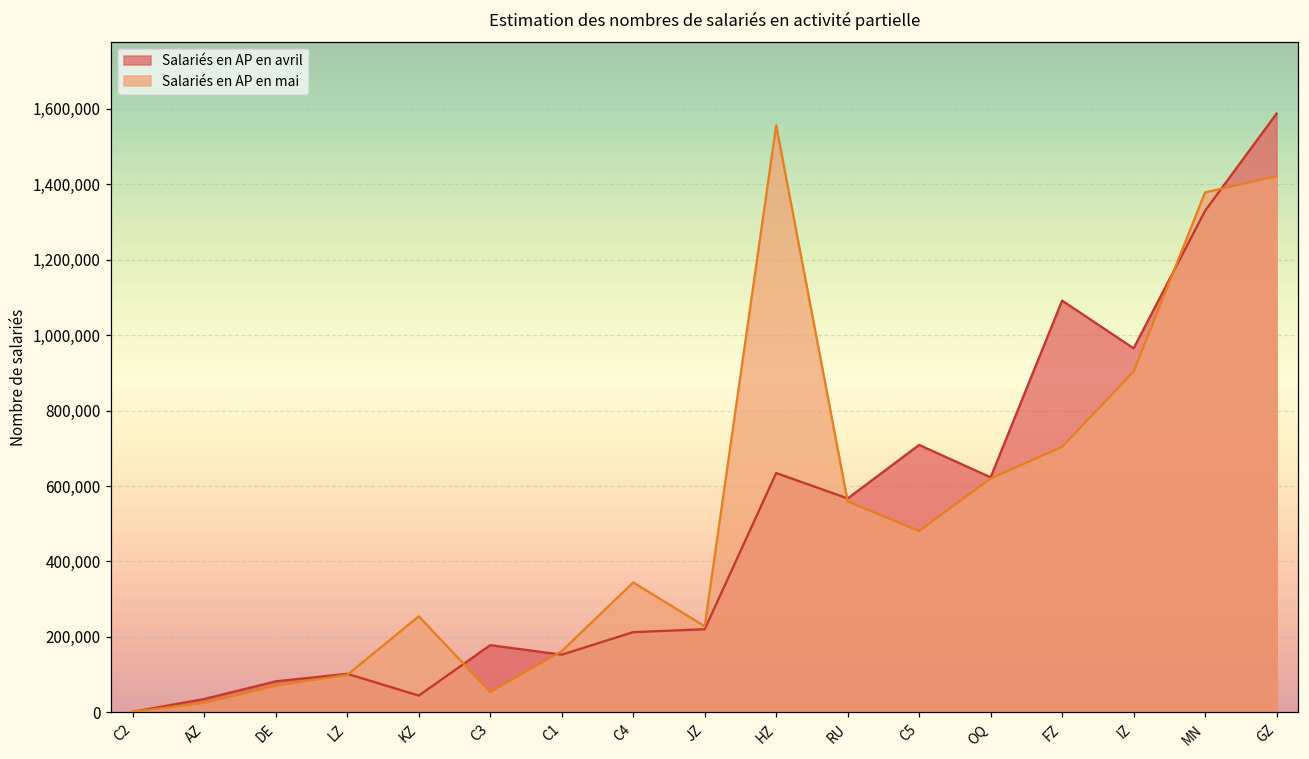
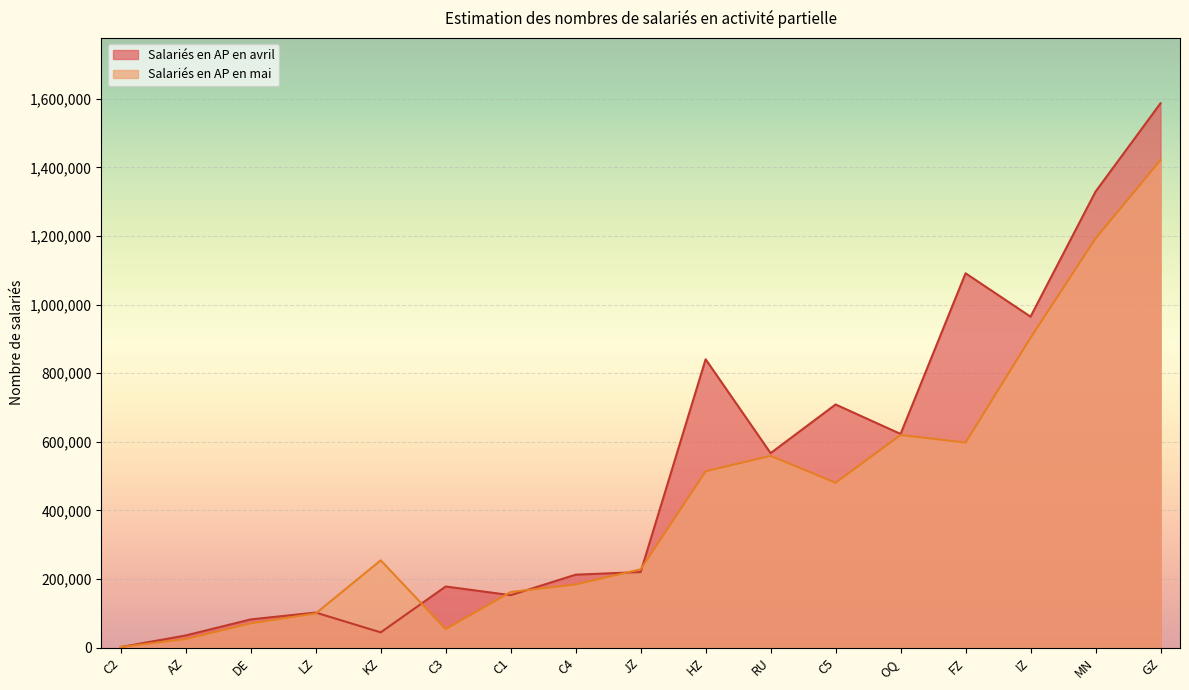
  {
    "Salariés en AP en avril": {
      "AZ": "40,000",
      "DE": "80,000",
      "KZ": "40,000",
      "C3": "180,000",
      "C1": "150,000",
      "C4": "210,000",
      "JZ": "220,000",
-     "HZ": "630,000",
+     "HZ": "840,000",
      "RU": "570,000",
      "C5": "710,000",
      "FZ": "1,090,000",
      "IZ": "960,000",
      "MN": "1,330,000",
      "GZ": "1,590,000"
    },
    "Salariés en AP en mai": {
      "AZ": "20,000",
      "DE": "70,000",
      "KZ": "250,000",
      "C3": "50,000",
      "C1": "160,000",
-     "C4": "340,000",
+     "C4": "180,000",
      "JZ": "230,000",
-     "HZ": "1,560,000",
+     "HZ": "510,000",
      "RU": "560,000",
      "C5": "480,000",
-     "FZ": "700,000",
+     "FZ": "600,000",
      "IZ": "900,000",
-     "MN": "1,380,000",
+     "MN": "1,190,000",
      "GZ": "1,420,000"
    }
  }
